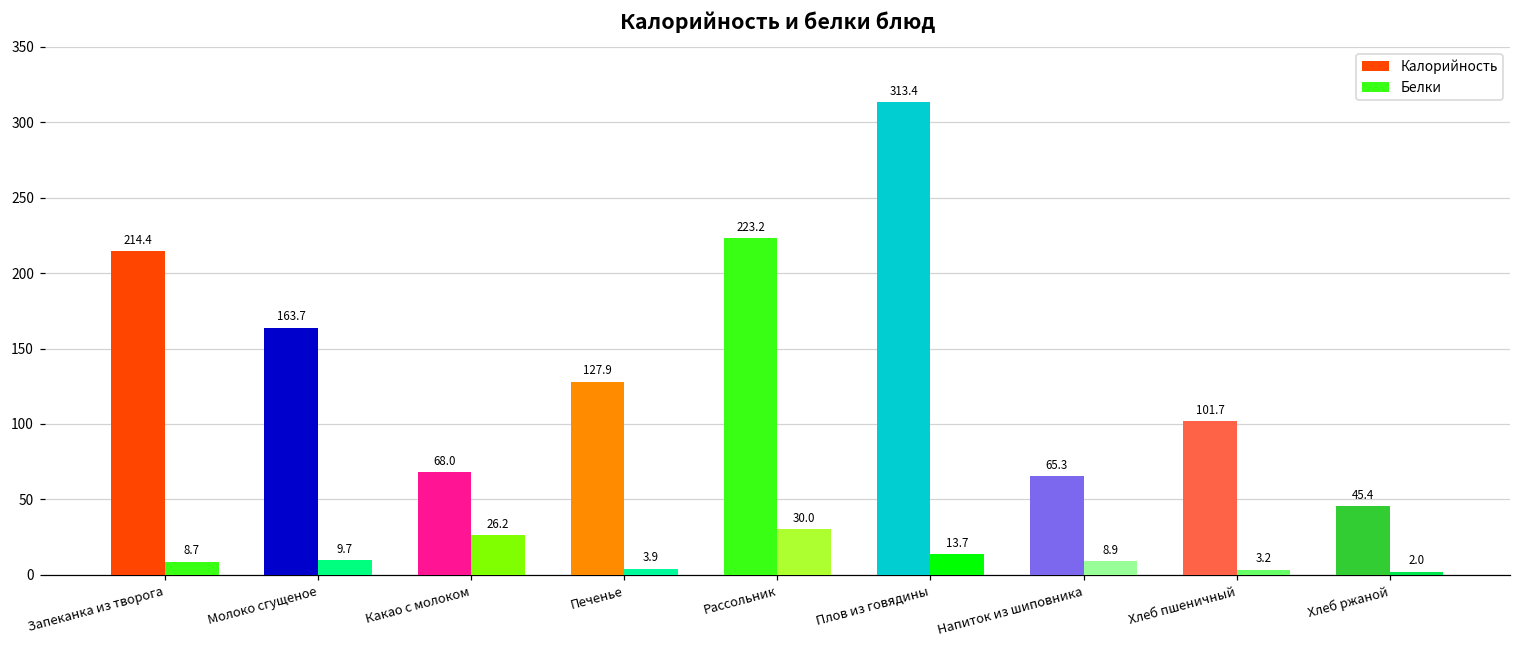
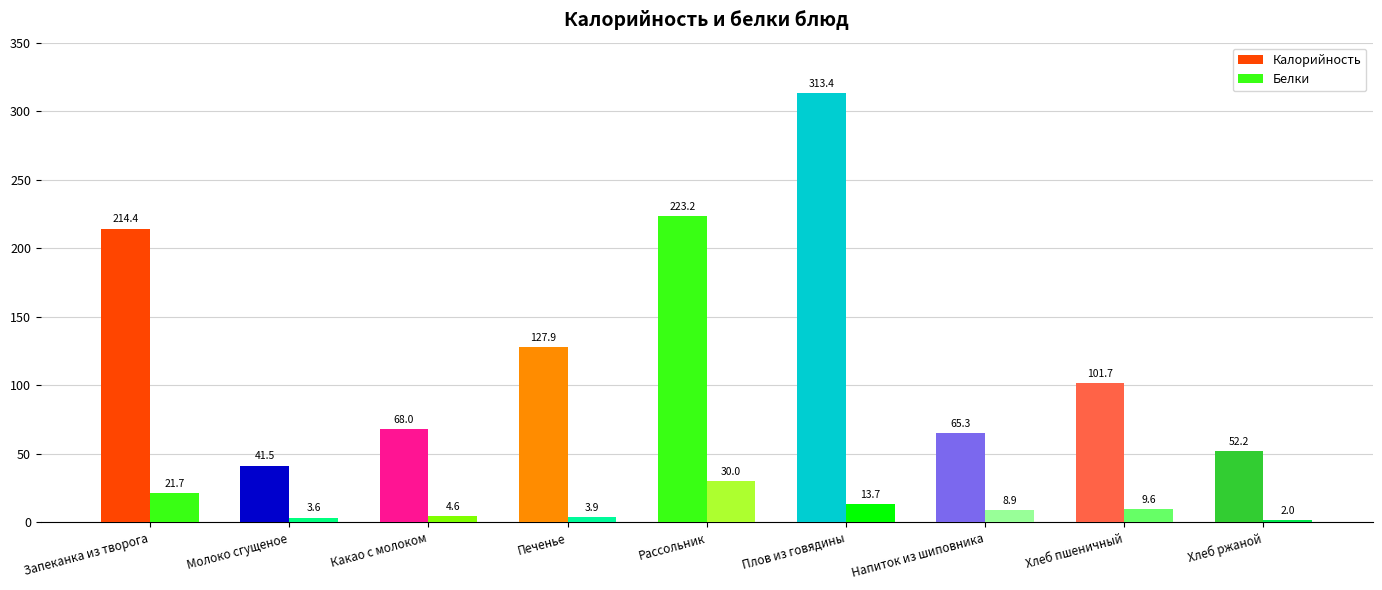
  {
    "Калорийность": {
      "Запеканка из творога": 214.4,
-     "Молоко сгущеное": 163.7,
+     "Молоко сгущеное": 41.5,
      "Какао с молоком": 68.0,
      "Печенье": 127.9,
      "Рассольник": 223.2,
      "Плов из говядины": 313.4,
      "Напиток из шиповника": 65.3,
      "Хлеб пшеничный": 101.7,
-     "Хлеб ржаной": 45.4
+     "Хлеб ржаной": 52.2
    },
    "Белки": {
-     "Запеканка из творога": 8.7,
-     "Молоко сгущеное": 9.7,
-     "Какао с молоком": 26.2,
+     "Запеканка из творога": 21.7,
+     "Молоко сгущеное": 3.6,
+     "Какао с молоком": 4.6,
      "Печенье": 3.9,
      "Рассольник": 30.0,
      "Плов из говядины": 13.7,
      "Напиток из шиповника": 8.9,
-     "Хлеб пшеничный": 3.2,
+     "Хлеб пшеничный": 9.6,
      "Хлеб ржаной": 2.0
    }
  }
